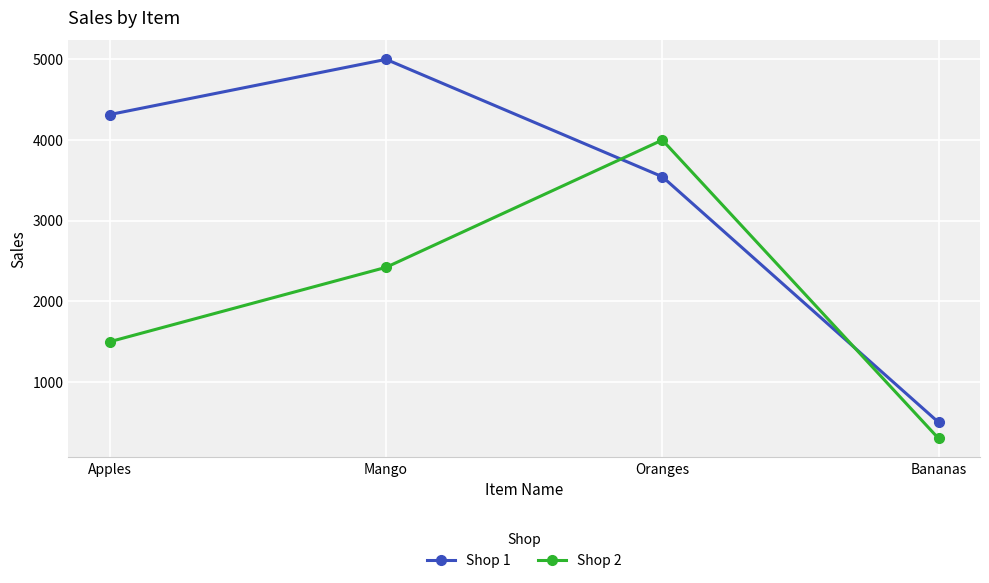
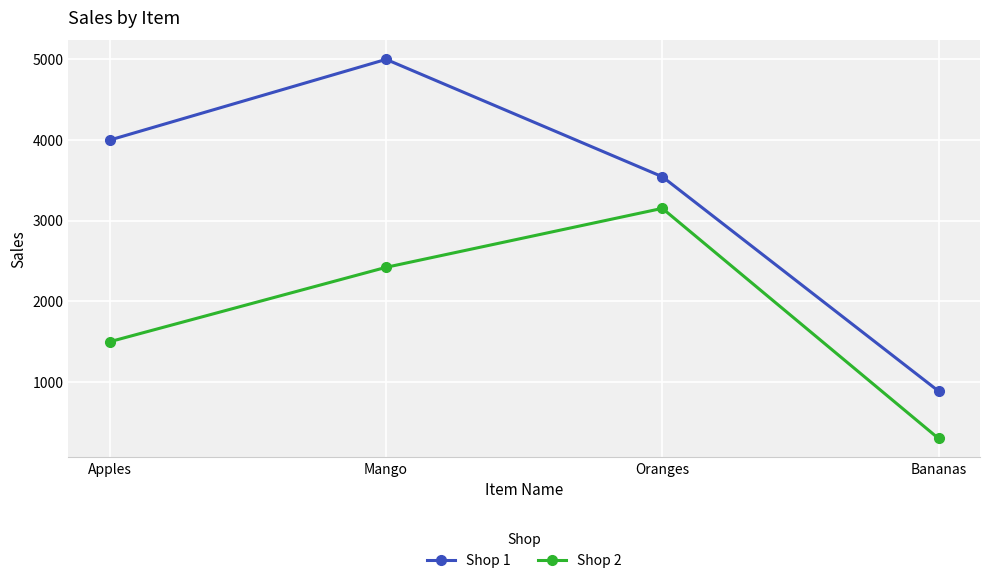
  {
    "Shop 1": {
-     "Apples": 4300,
+     "Apples": 4000,
      "Mango": 5000,
      "Oranges": 3500,
-     "Bananas": 500
+     "Bananas": 900
    },
    "Shop 2": {
      "Apples": 1500,
      "Mango": 2400,
-     "Oranges": 4000,
+     "Oranges": 3200,
      "Bananas": 300
    }
  }
